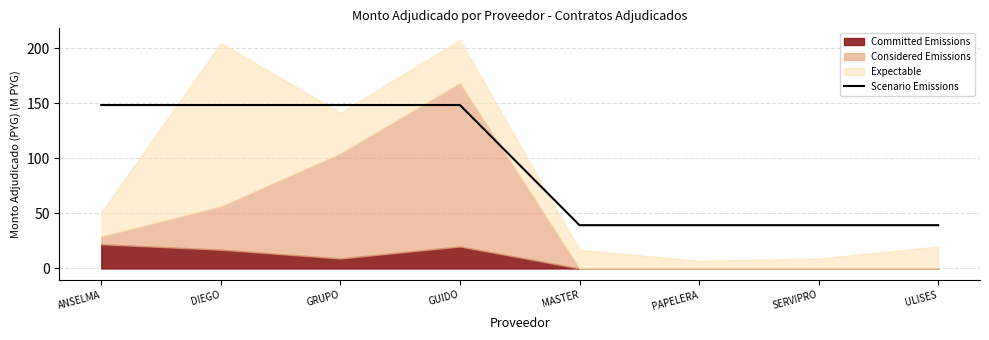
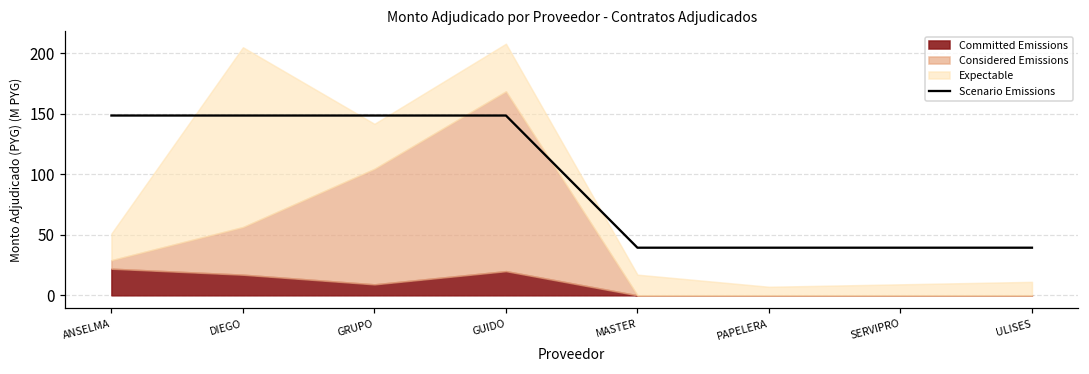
  {
    "Scenario Emissions": {
      "ANSELMA": 148,
      "DIEGO": 148,
      "GRUPO": 148,
      "GUIDO": 148,
      "MASTER": 39,
      "PAPELERA": 39,
      "SERVIPRO": 39,
      "ULISES": 39
    },
    "Committed Emissions": {
      "ANSELMA": 22,
      "DIEGO": 17,
      "GRUPO": 9,
      "GUIDO": 20
    },
    "Considered Emissions": {
      "ANSELMA": 7,
      "DIEGO": 39,
      "GRUPO": 95,
      "GUIDO": 148
    },
    "Expectable": {
      "ANSELMA": 22,
      "DIEGO": 148,
      "GRUPO": 37,
      "GUIDO": 39,
      "MASTER": 17,
      "PAPELERA": 7,
      "SERVIPRO": 9,
-     "ULISES": 20
+     "ULISES": 11
    }
  }
